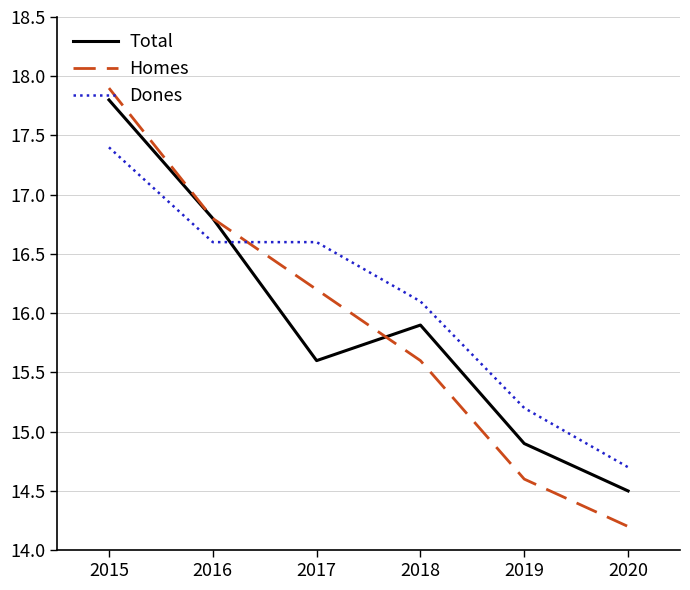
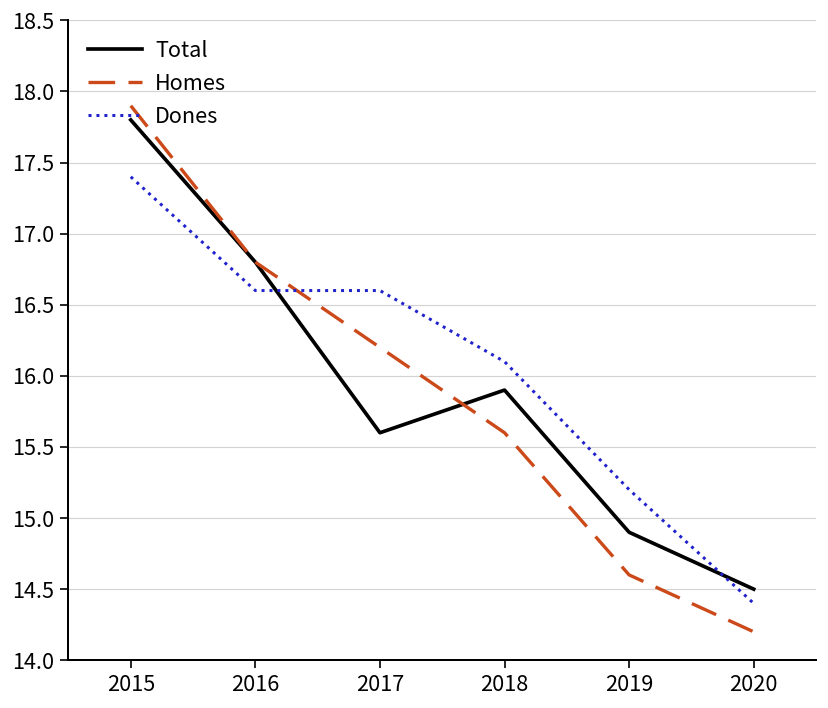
  {
    "Total": {
      "2015": 17.8,
      "2017": 15.6,
      "2018": 15.9,
      "2019": 14.9,
      "2020": 14.5
    },
    "Homes": {
      "2015": 17.9,
      "2017": 16.2,
      "2018": 15.6,
      "2019": 14.6,
      "2020": 14.2
    },
    "Dones": {
      "2015": 17.4,
      "2016": 16.6,
      "2017": 16.6,
      "2018": 16.1,
      "2019": 15.2,
-     "2020": 14.7
+     "2020": 14.4
    }
  }
